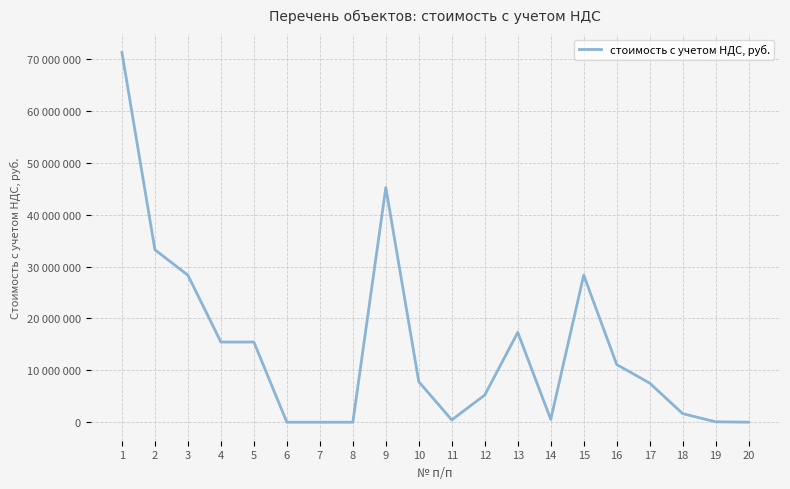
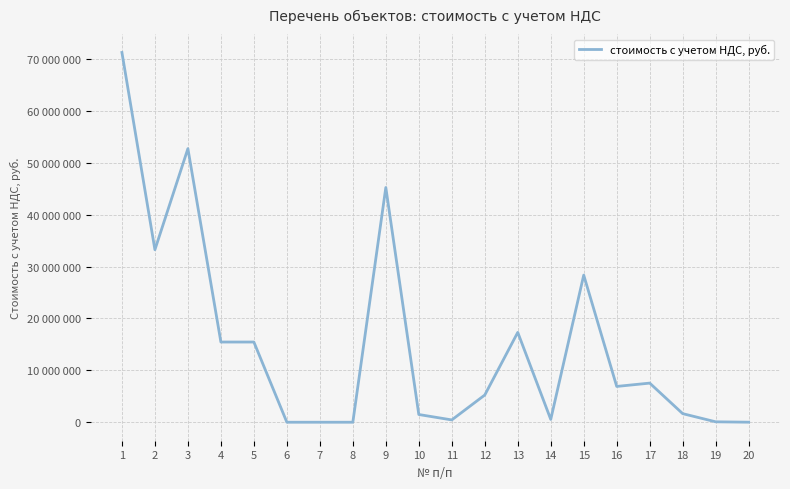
  {
    "1": 71000000,
    "2": 33000000,
-   "3": 28000000,
+   "3": 53000000,
    "4": 15000000,
    "5": 15000000,
    "6": 0,
    "7": 0,
    "8": 0,
    "9": 45000000,
-   "10": 8000000,
+   "10": 1000000,
    "11": 0,
    "12": 5000000,
    "13": 17000000,
    "14": 1000000,
    "15": 28000000,
-   "16": 11000000,
+   "16": 7000000,
    "17": 8000000,
    "18": 2000000,
    "19": 0,
    "20": 0
  }
